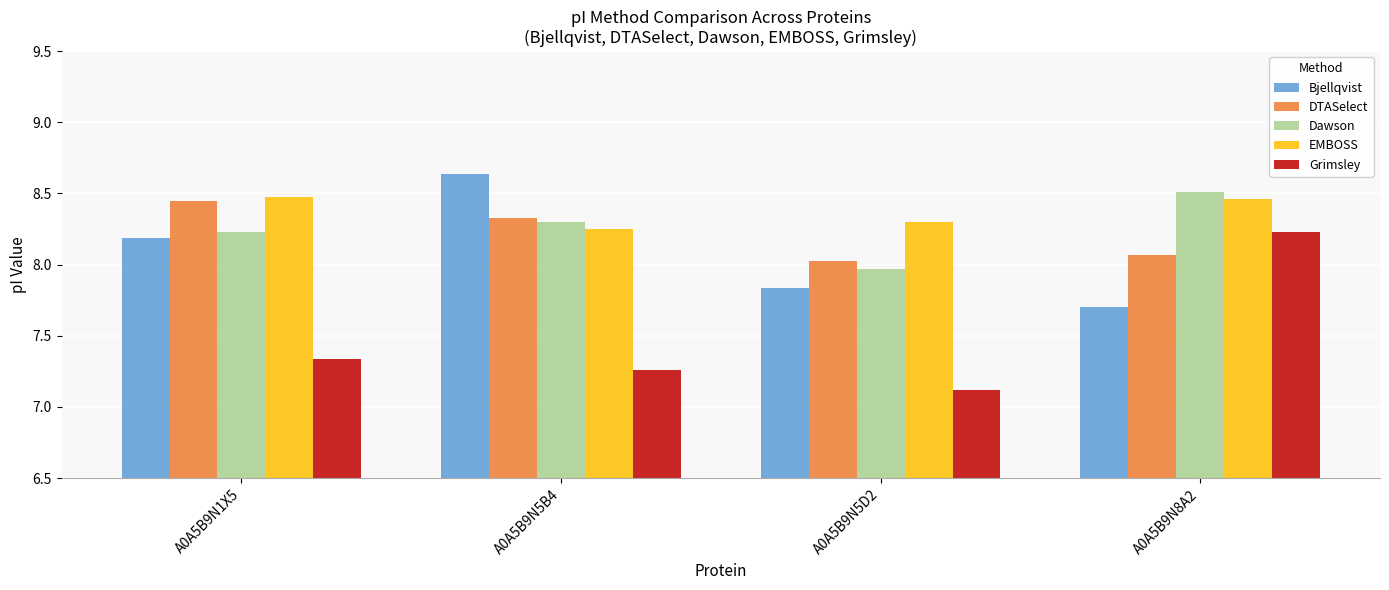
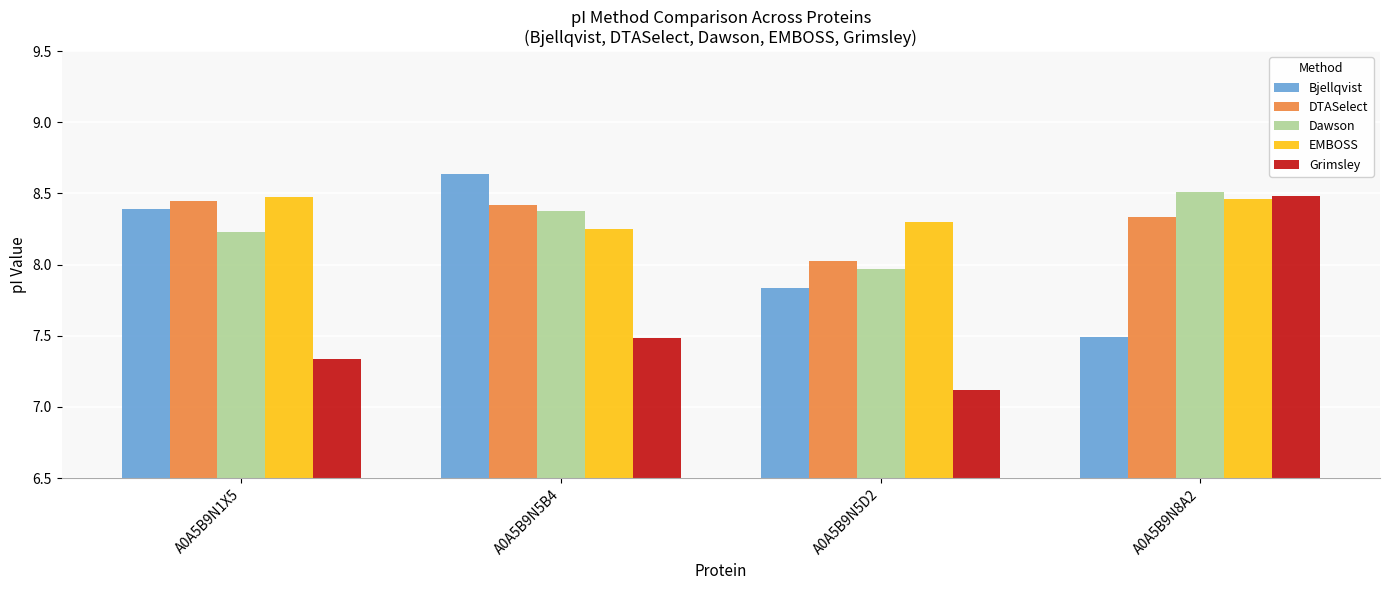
  {
    "Bjellqvist": {
-     "A0A5B9N1X5": 8.19,
+     "A0A5B9N1X5": 8.39,
      "A0A5B9N5B4": 8.64,
      "A0A5B9N5D2": 7.83,
-     "A0A5B9N8A2": 7.70
+     "A0A5B9N8A2": 7.49
    },
    "DTASelect": {
      "A0A5B9N1X5": 8.45,
-     "A0A5B9N5B4": 8.33,
+     "A0A5B9N5B4": 8.42,
      "A0A5B9N5D2": 8.02,
-     "A0A5B9N8A2": 8.07
+     "A0A5B9N8A2": 8.34
    },
    "Dawson": {
      "A0A5B9N1X5": 8.23,
-     "A0A5B9N5B4": 8.30,
+     "A0A5B9N5B4": 8.38,
      "A0A5B9N5D2": 7.97,
      "A0A5B9N8A2": 8.51
    },
    "EMBOSS": {
      "A0A5B9N1X5": 8.48,
      "A0A5B9N5B4": 8.25,
      "A0A5B9N5D2": 8.30,
      "A0A5B9N8A2": 8.46
    },
    "Grimsley": {
      "A0A5B9N1X5": 7.34,
-     "A0A5B9N5B4": 7.26,
+     "A0A5B9N5B4": 7.48,
      "A0A5B9N5D2": 7.12,
-     "A0A5B9N8A2": 8.23
+     "A0A5B9N8A2": 8.49
    }
  }
